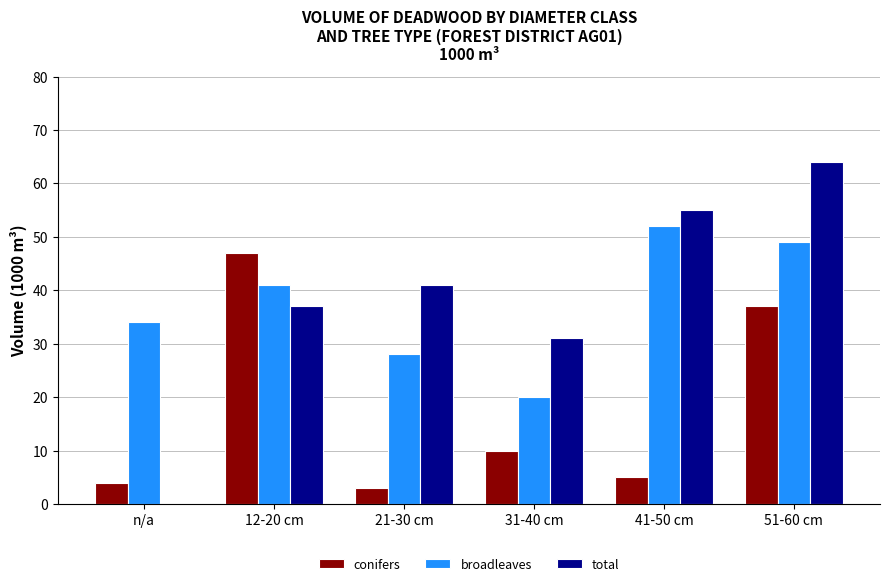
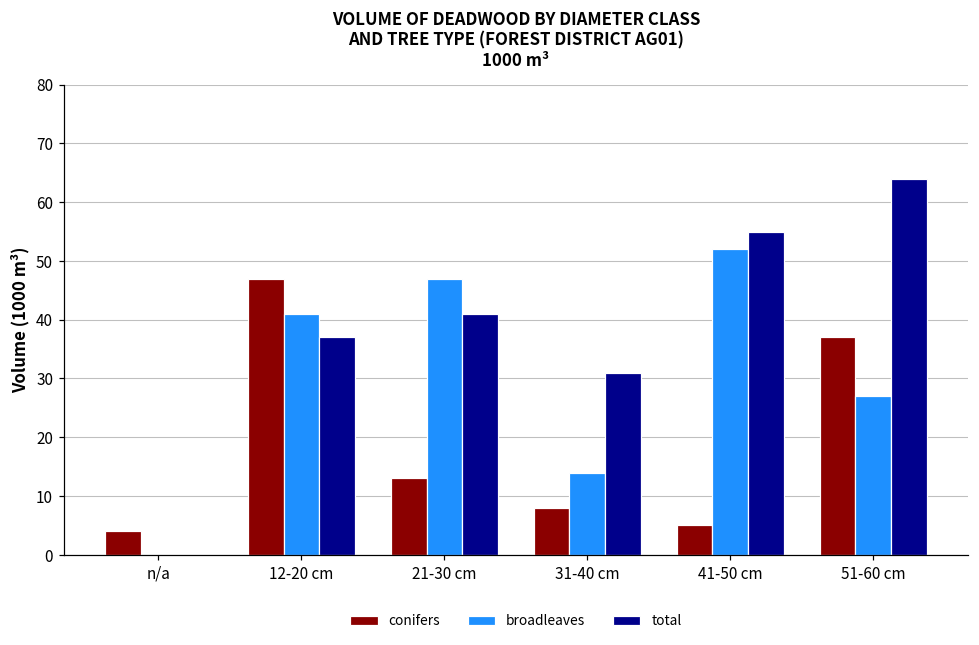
  {
    "conifers": {
      "n/a": 4,
      "12-20 cm": 47,
-     "21-30 cm": 3,
-     "31-40 cm": 10,
+     "21-30 cm": 13,
+     "31-40 cm": 8,
      "41-50 cm": 5,
      "51-60 cm": 37
    },
    "broadleaves": {
-     "n/a": 34,
+     "n/a": 0,
      "12-20 cm": 41,
-     "21-30 cm": 28,
-     "31-40 cm": 20,
+     "21-30 cm": 47,
+     "31-40 cm": 14,
      "41-50 cm": 52,
-     "51-60 cm": 49
+     "51-60 cm": 27
    },
    "total": {
      "n/a": 0,
      "12-20 cm": 37,
      "21-30 cm": 41,
      "31-40 cm": 31,
      "41-50 cm": 55,
      "51-60 cm": 64
    }
  }
